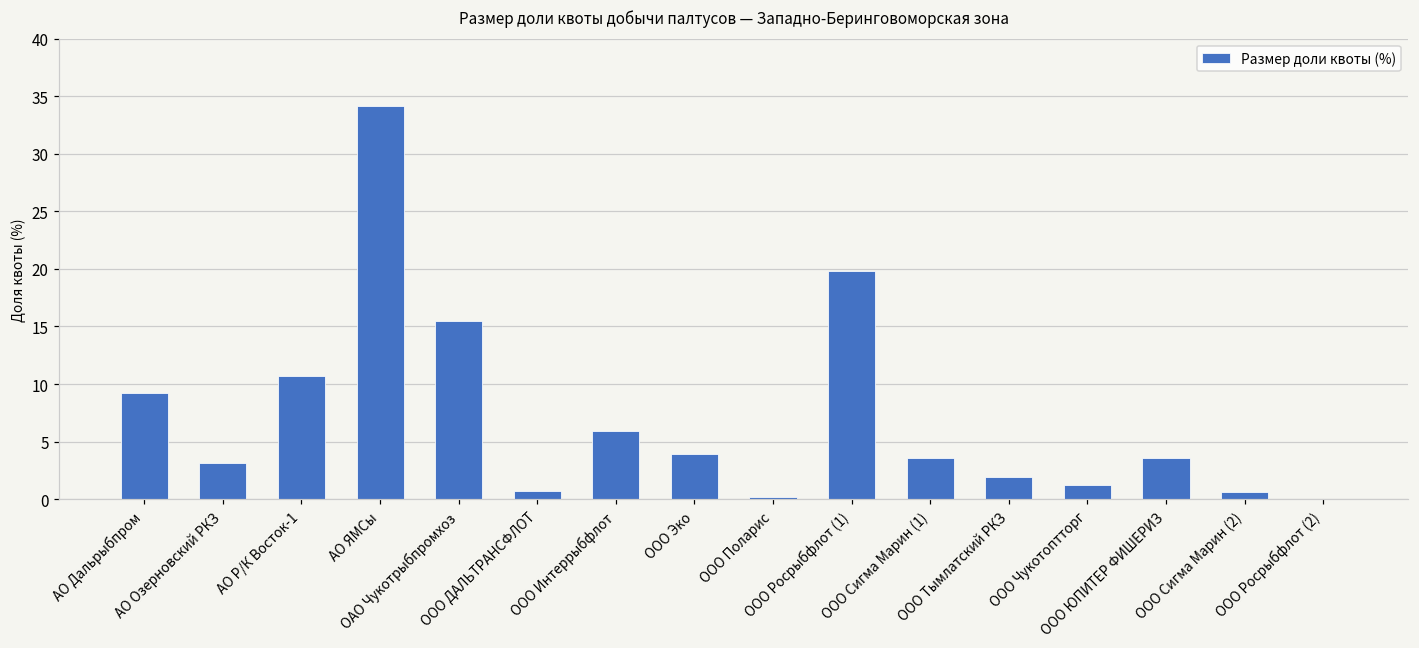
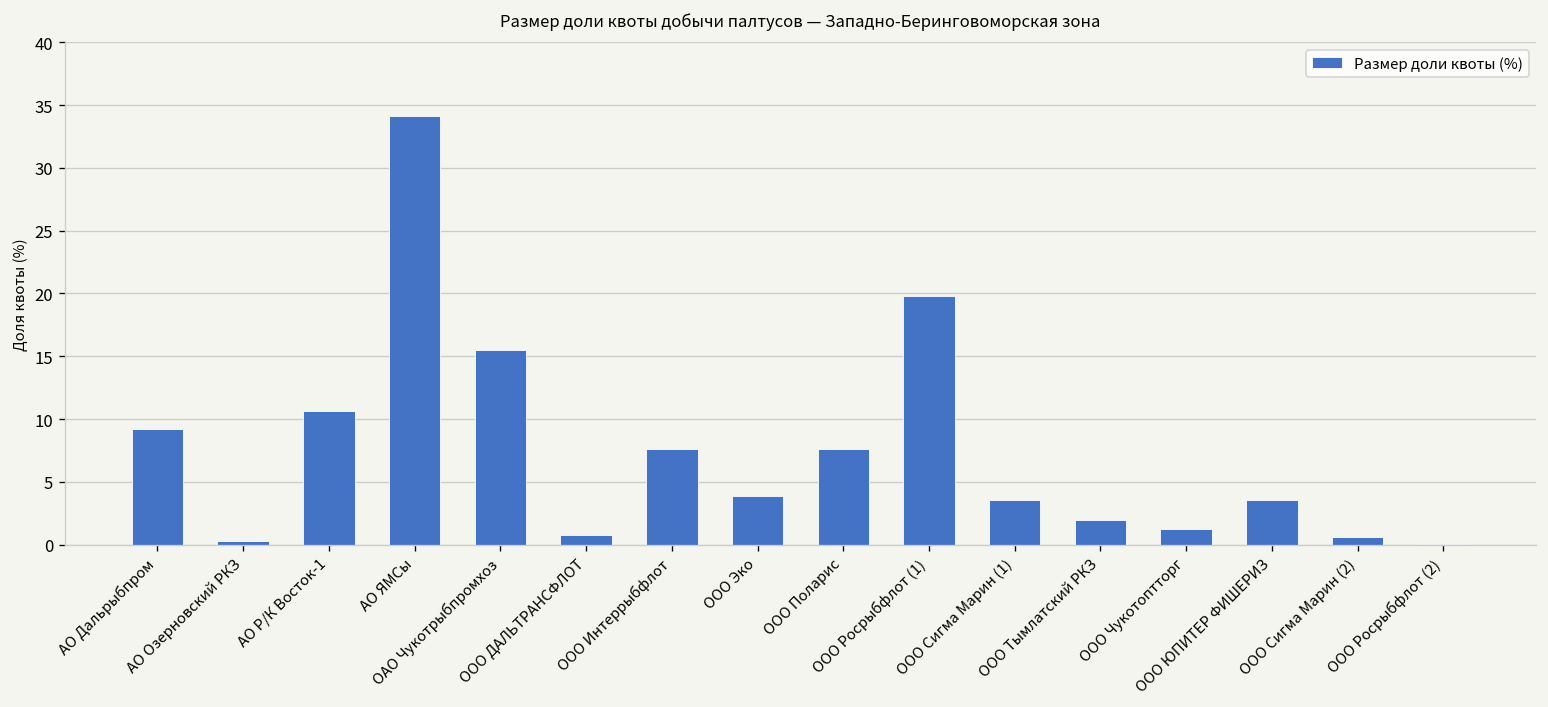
  {
    "АО Дальрыбпром": 9.2,
-   "АО Озерновский РКЗ": 3.1,
+   "АО Озерновский РКЗ": 0.2,
    "АО Р/К Восток-1": 10.7,
    "АО ЯМСы": 34.2,
    "ОАО Чукотрыбпромхоз": 15.5,
    "ООО ДАЛЬТРАНСФЛОТ": 0.7,
-   "ООО Интеррыбфлот": 5.9,
+   "ООО Интеррыбфлот": 7.6,
    "ООО Эко": 3.9,
-   "ООО Поларис": 0.2,
+   "ООО Поларис": 7.6,
    "ООО Росрыбфлот (1)": 19.8,
    "ООО Сигма Марин (1)": 3.5,
    "ООО Тымлатский РКЗ": 1.9,
    "ООО Чукотоптторг": 1.3,
    "ООО ЮПИТЕР ФИШЕРИЗ": 3.6,
    "ООО Сигма Марин (2)": 0.6
  }
